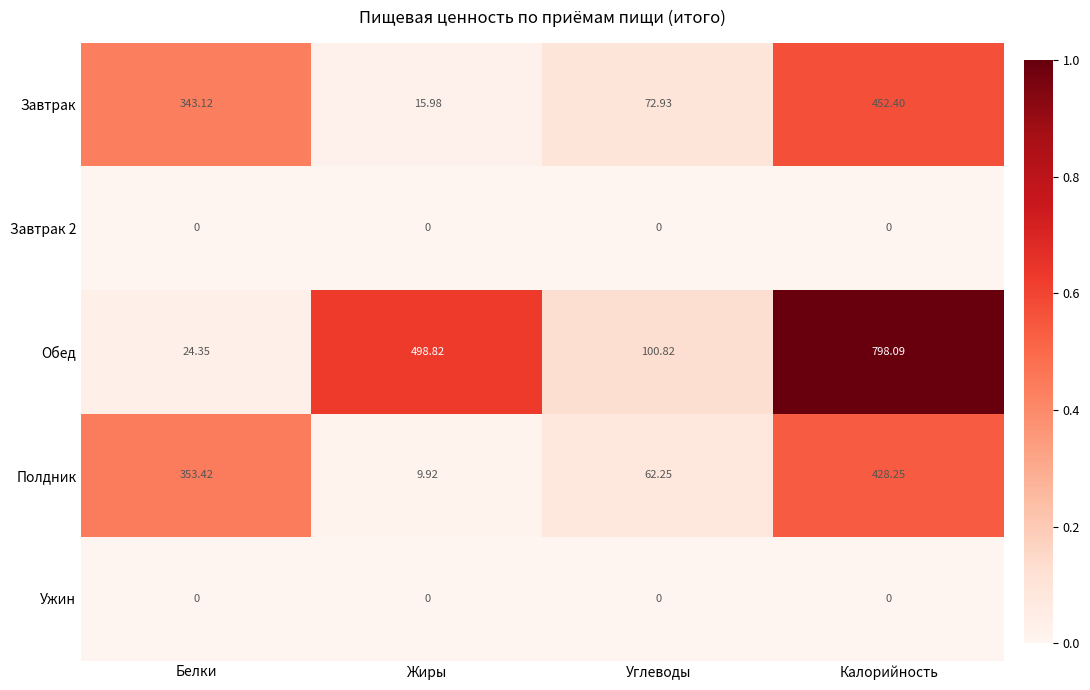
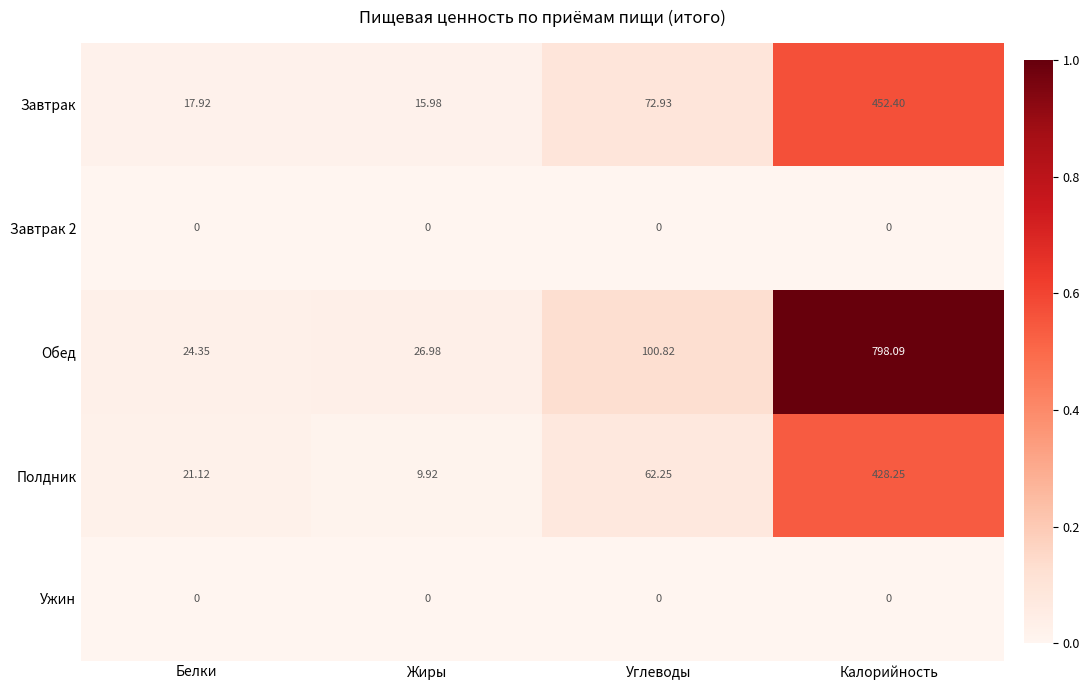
  {
    "Завтрак": {
-     "Белки": 343.12,
+     "Белки": 17.92,
      "Жиры": 15.98,
      "Углеводы": 72.93,
      "Калорийность": 452.40
    },
    "Завтрак 2": {
      "Белки": 0,
      "Жиры": 0,
      "Углеводы": 0,
      "Калорийность": 0
    },
    "Обед": {
      "Белки": 24.35,
-     "Жиры": 498.82,
+     "Жиры": 26.98,
      "Углеводы": 100.82,
      "Калорийность": 798.09
    },
    "Полдник": {
-     "Белки": 353.42,
+     "Белки": 21.12,
      "Жиры": 9.92,
      "Углеводы": 62.25,
      "Калорийность": 428.25
    },
    "Ужин": {
      "Белки": 0,
      "Жиры": 0,
      "Углеводы": 0,
      "Калорийность": 0
    }
  }
